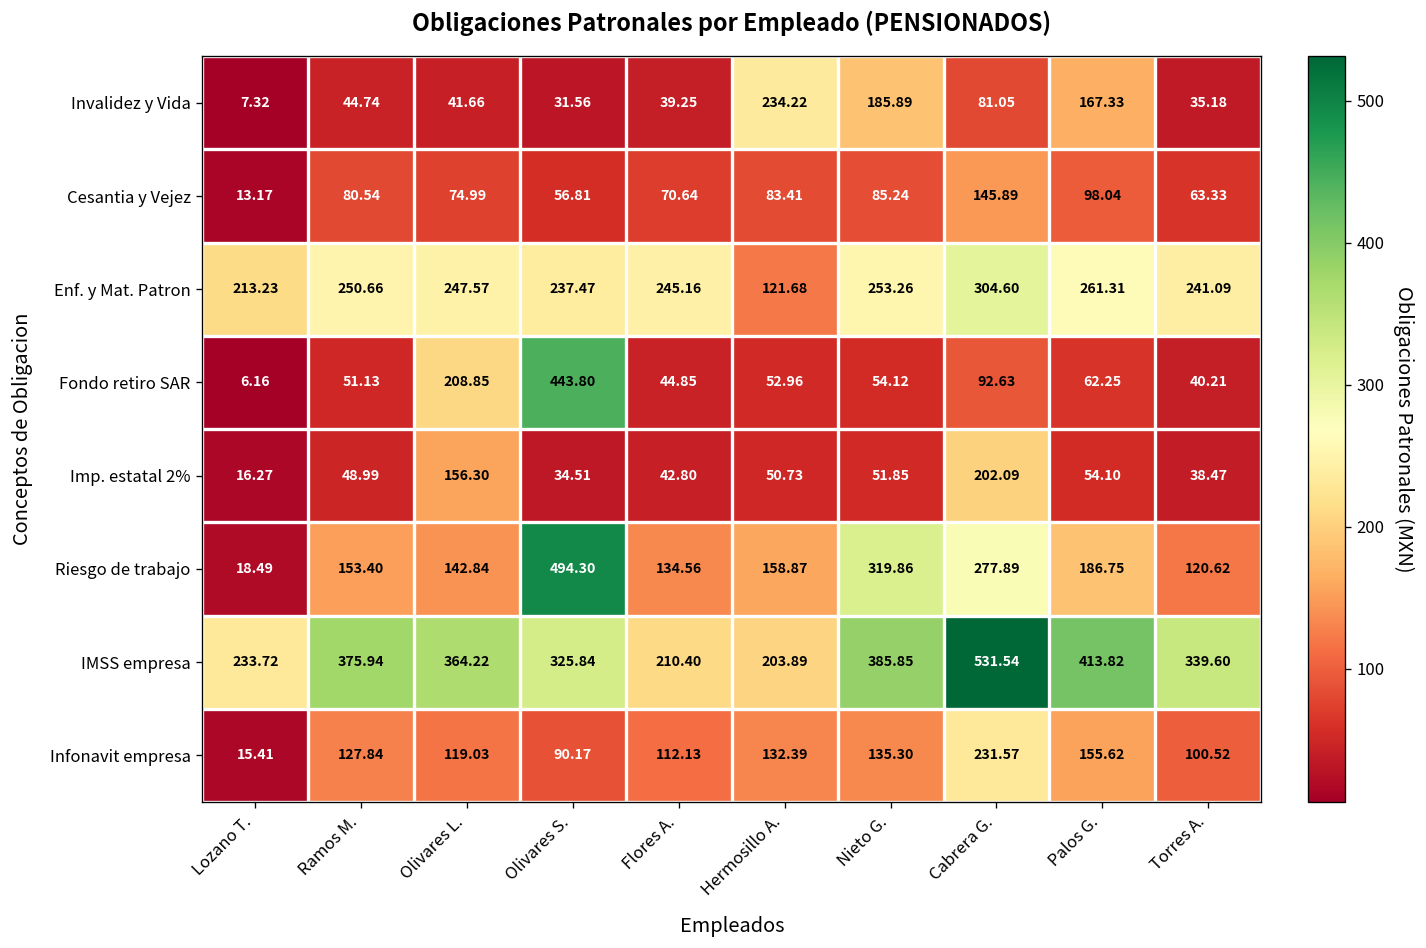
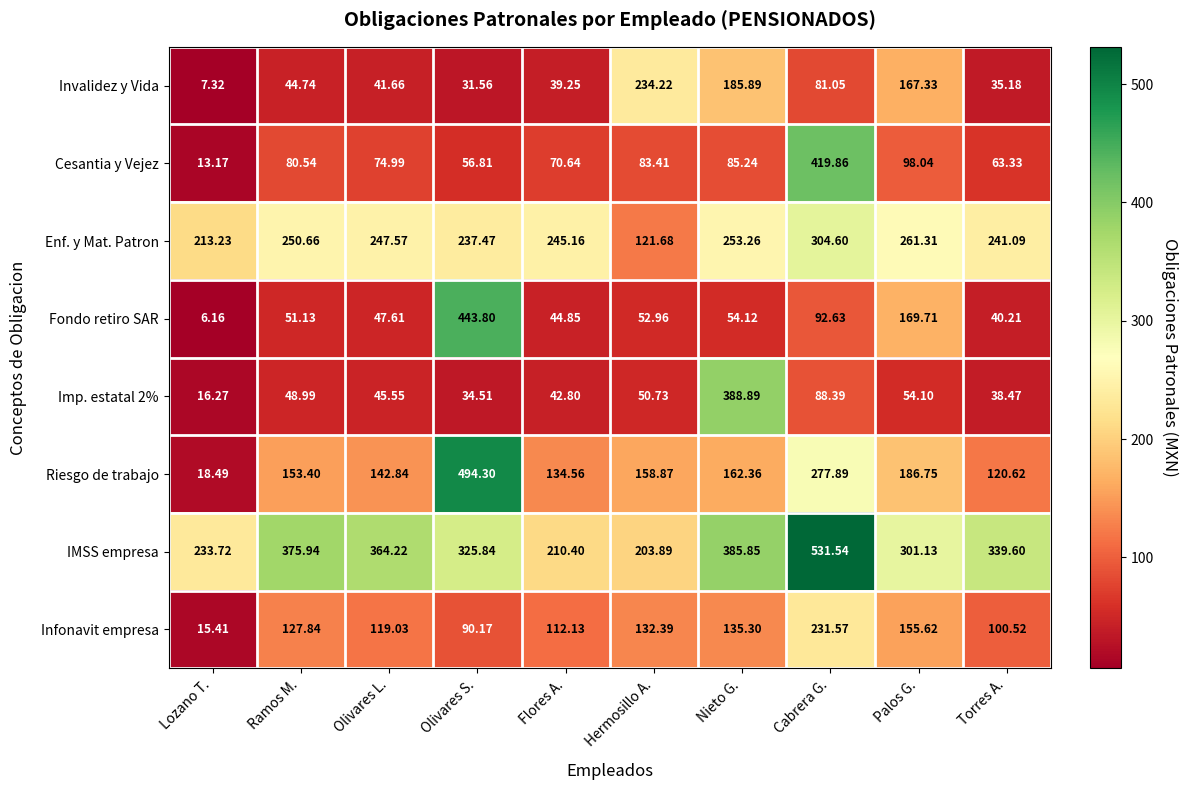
  {
    "Invalidez y Vida": {
      "Lozano T.": 7.32,
      "Ramos M.": 44.74,
      "Olivares L.": 41.66,
      "Olivares S.": 31.56,
      "Flores A.": 39.25,
      "Hermosillo A.": 234.22,
      "Nieto G.": 185.89,
      "Cabrera G.": 81.05,
      "Palos G.": 167.33,
      "Torres A.": 35.18
    },
    "Cesantia y Vejez": {
      "Lozano T.": 13.17,
      "Ramos M.": 80.54,
      "Olivares L.": 74.99,
      "Olivares S.": 56.81,
      "Flores A.": 70.64,
      "Hermosillo A.": 83.41,
      "Nieto G.": 85.24,
-     "Cabrera G.": 145.89,
+     "Cabrera G.": 419.86,
      "Palos G.": 98.04,
      "Torres A.": 63.33
    },
    "Enf. y Mat. Patron": {
      "Lozano T.": 213.23,
      "Ramos M.": 250.66,
      "Olivares L.": 247.57,
      "Olivares S.": 237.47,
      "Flores A.": 245.16,
      "Hermosillo A.": 121.68,
      "Nieto G.": 253.26,
      "Cabrera G.": 304.60,
      "Palos G.": 261.31,
      "Torres A.": 241.09
    },
    "Fondo retiro SAR": {
      "Lozano T.": 6.16,
      "Ramos M.": 51.13,
-     "Olivares L.": 208.85,
+     "Olivares L.": 47.61,
      "Olivares S.": 443.80,
      "Flores A.": 44.85,
      "Hermosillo A.": 52.96,
      "Nieto G.": 54.12,
      "Cabrera G.": 92.63,
-     "Palos G.": 62.25,
+     "Palos G.": 169.71,
      "Torres A.": 40.21
    },
    "Imp. estatal 2%": {
      "Lozano T.": 16.27,
      "Ramos M.": 48.99,
-     "Olivares L.": 156.30,
+     "Olivares L.": 45.55,
      "Olivares S.": 34.51,
      "Flores A.": 42.80,
      "Hermosillo A.": 50.73,
-     "Nieto G.": 51.85,
-     "Cabrera G.": 202.09,
+     "Nieto G.": 388.89,
+     "Cabrera G.": 88.39,
      "Palos G.": 54.10,
      "Torres A.": 38.47
    },
    "Riesgo de trabajo": {
      "Lozano T.": 18.49,
      "Ramos M.": 153.40,
      "Olivares L.": 142.84,
      "Olivares S.": 494.30,
      "Flores A.": 134.56,
      "Hermosillo A.": 158.87,
-     "Nieto G.": 319.86,
+     "Nieto G.": 162.36,
      "Cabrera G.": 277.89,
      "Palos G.": 186.75,
      "Torres A.": 120.62
    },
    "IMSS empresa": {
      "Lozano T.": 233.72,
      "Ramos M.": 375.94,
      "Olivares L.": 364.22,
      "Olivares S.": 325.84,
      "Flores A.": 210.40,
      "Hermosillo A.": 203.89,
      "Nieto G.": 385.85,
      "Cabrera G.": 531.54,
-     "Palos G.": 413.82,
+     "Palos G.": 301.13,
      "Torres A.": 339.60
    },
    "Infonavit empresa": {
      "Lozano T.": 15.41,
      "Ramos M.": 127.84,
      "Olivares L.": 119.03,
      "Olivares S.": 90.17,
      "Flores A.": 112.13,
      "Hermosillo A.": 132.39,
      "Nieto G.": 135.30,
      "Cabrera G.": 231.57,
      "Palos G.": 155.62,
      "Torres A.": 100.52
    }
  }
